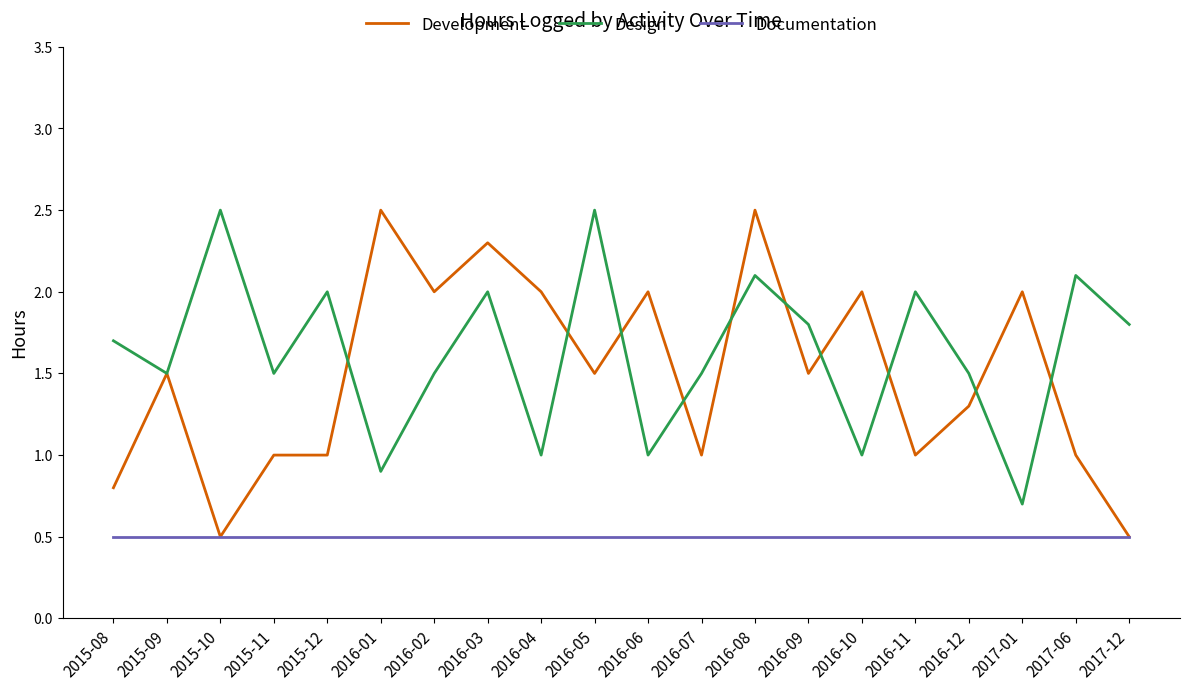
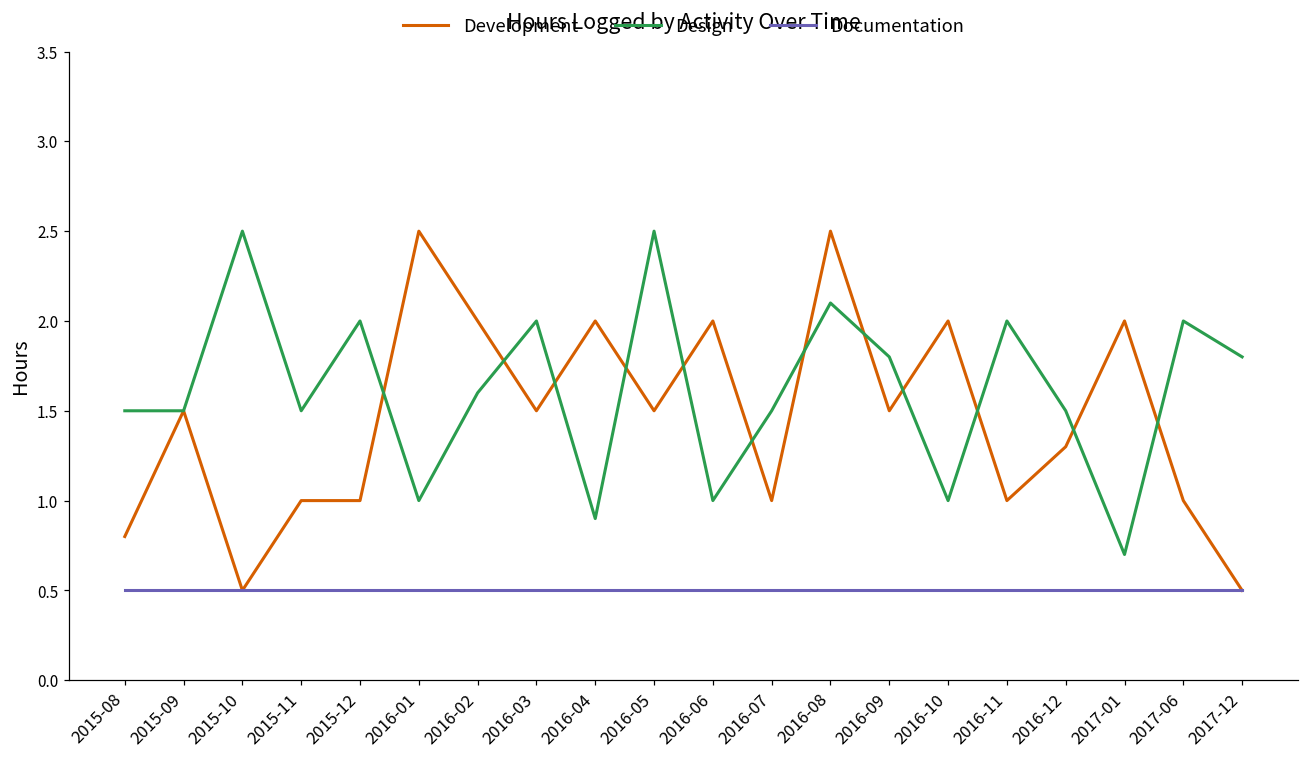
  {
    "Development": {
      "2015-08": 0.8,
      "2015-11": 1.0,
      "2015-12": 1.0,
      "2016-01": 2.5,
      "2016-02": 2.0,
-     "2016-03": 2.3,
+     "2016-03": 1.5,
      "2016-04": 2.0,
      "2016-05": 1.5,
      "2016-06": 2.0,
      "2016-07": 1.0,
      "2016-08": 2.5,
      "2016-09": 1.5,
      "2016-10": 2.0,
      "2016-11": 1.0,
      "2016-12": 1.3,
      "2017-01": 2.0,
      "2017-06": 1.0
    },
    "Design": {
-     "2015-08": 1.7,
+     "2015-08": 1.5,
      "2015-10": 2.5,
      "2015-11": 1.5,
      "2015-12": 2.0,
-     "2016-01": 0.9,
-     "2016-02": 1.5,
+     "2016-01": 1.0,
+     "2016-02": 1.6,
      "2016-03": 2.0,
-     "2016-04": 1.0,
+     "2016-04": 0.9,
      "2016-05": 2.5,
      "2016-06": 1.0,
      "2016-07": 1.5,
      "2016-08": 2.1,
      "2016-09": 1.8,
      "2016-10": 1.0,
      "2016-11": 2.0,
      "2016-12": 1.5,
      "2017-01": 0.7,
-     "2017-06": 2.1,
+     "2017-06": 2.0,
      "2017-12": 1.8
    },
    "Documentation": {
      "2015-08": 0.5,
      "2015-09": 0.5,
      "2015-11": 0.5,
      "2015-12": 0.5,
      "2016-01": 0.5,
      "2016-02": 0.5,
      "2016-03": 0.5,
      "2016-04": 0.5,
      "2016-05": 0.5,
      "2016-06": 0.5,
      "2016-07": 0.5,
      "2016-08": 0.5,
      "2016-09": 0.5,
      "2016-10": 0.5,
      "2016-11": 0.5,
      "2016-12": 0.5,
      "2017-01": 0.5,
      "2017-06": 0.5
    }
  }
